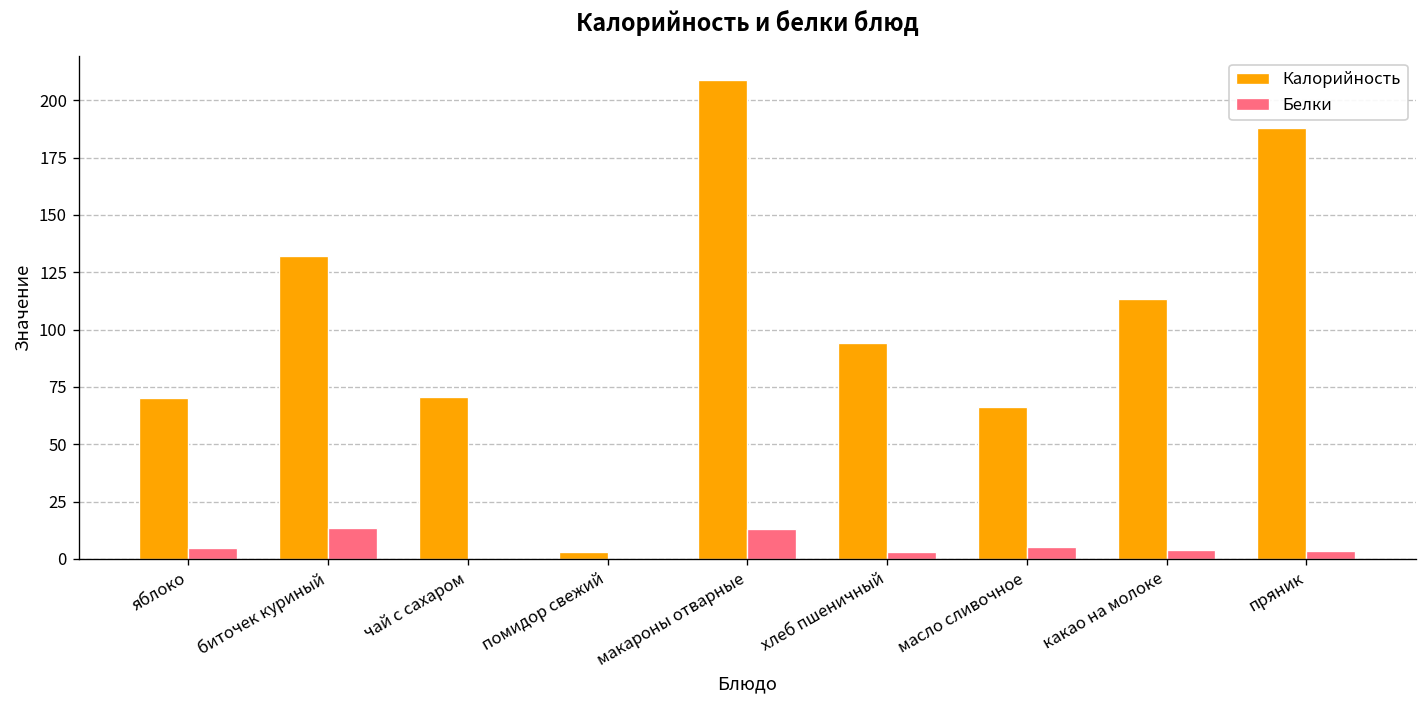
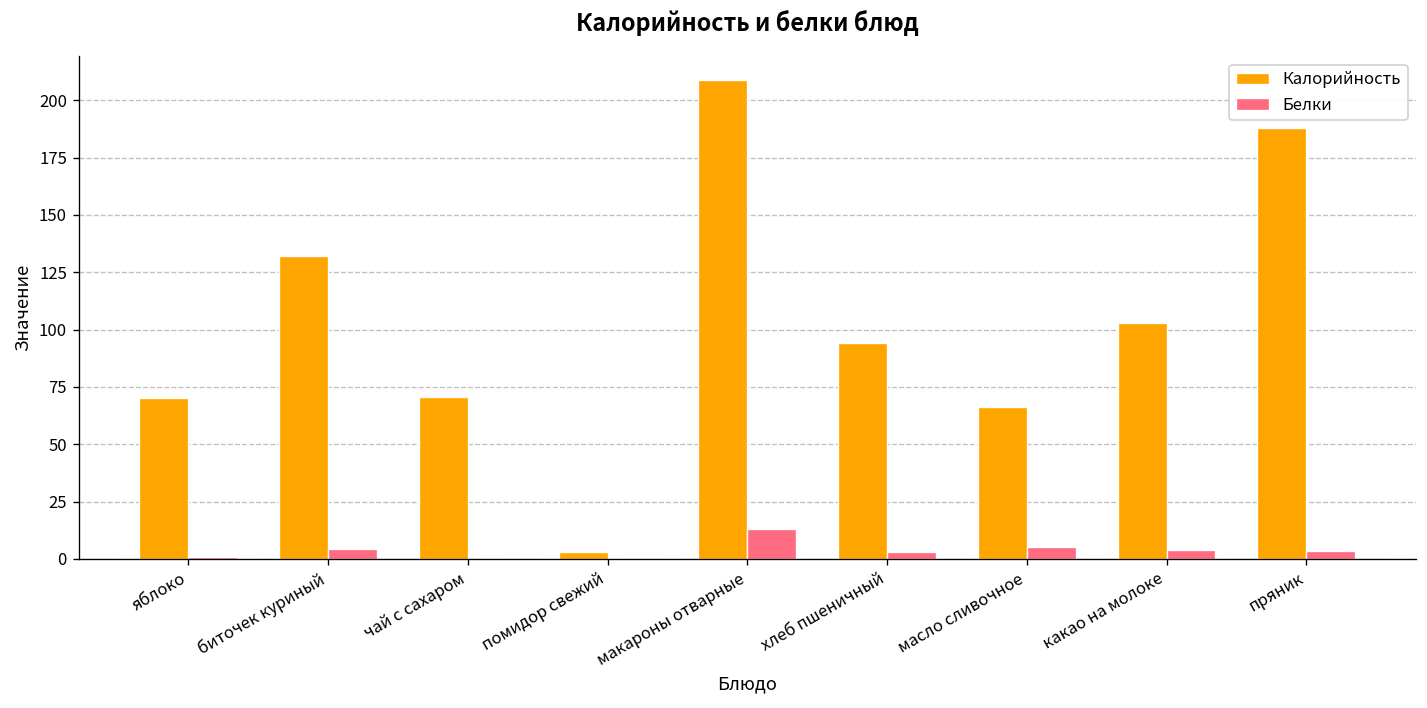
  {
    "Калорийность": {
      "яблоко": 70,
      "биточек куриный": 132,
      "чай с сахаром": 71,
      "помидор свежий": 3,
      "макароны отварные": 209,
      "хлеб пшеничный": 94,
      "масло сливочное": 66,
-     "какао на молоке": 113,
+     "какао на молоке": 103,
      "пряник": 188
    },
    "Белки": {
-     "яблоко": 5,
-     "биточек куриный": 13,
+     "яблоко": 1,
+     "биточек куриный": 4,
      "макароны отварные": 13,
      "хлеб пшеничный": 3,
      "масло сливочное": 5,
      "какао на молоке": 4,
      "пряник": 3
    }
  }
